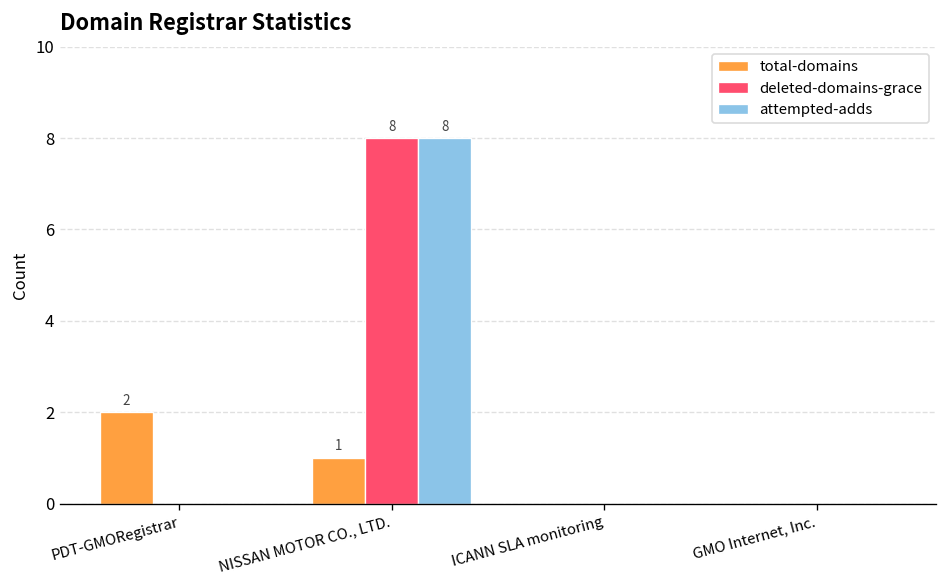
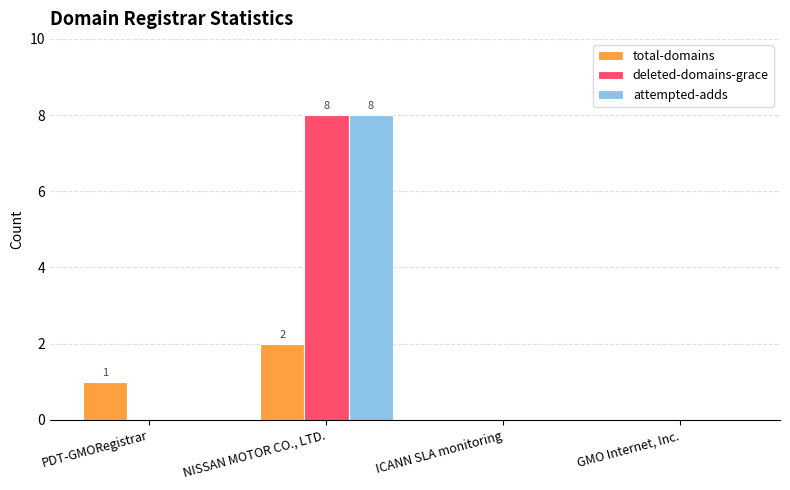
  {
    "total-domains": {
-     "PDT-GMORegistrar": 2,
-     "NISSAN MOTOR CO., LTD.": 1
+     "PDT-GMORegistrar": 1,
+     "NISSAN MOTOR CO., LTD.": 2
    },
    "deleted-domains-grace": {
      "NISSAN MOTOR CO., LTD.": 8
    },
    "attempted-adds": {
      "NISSAN MOTOR CO., LTD.": 8
    }
  }
